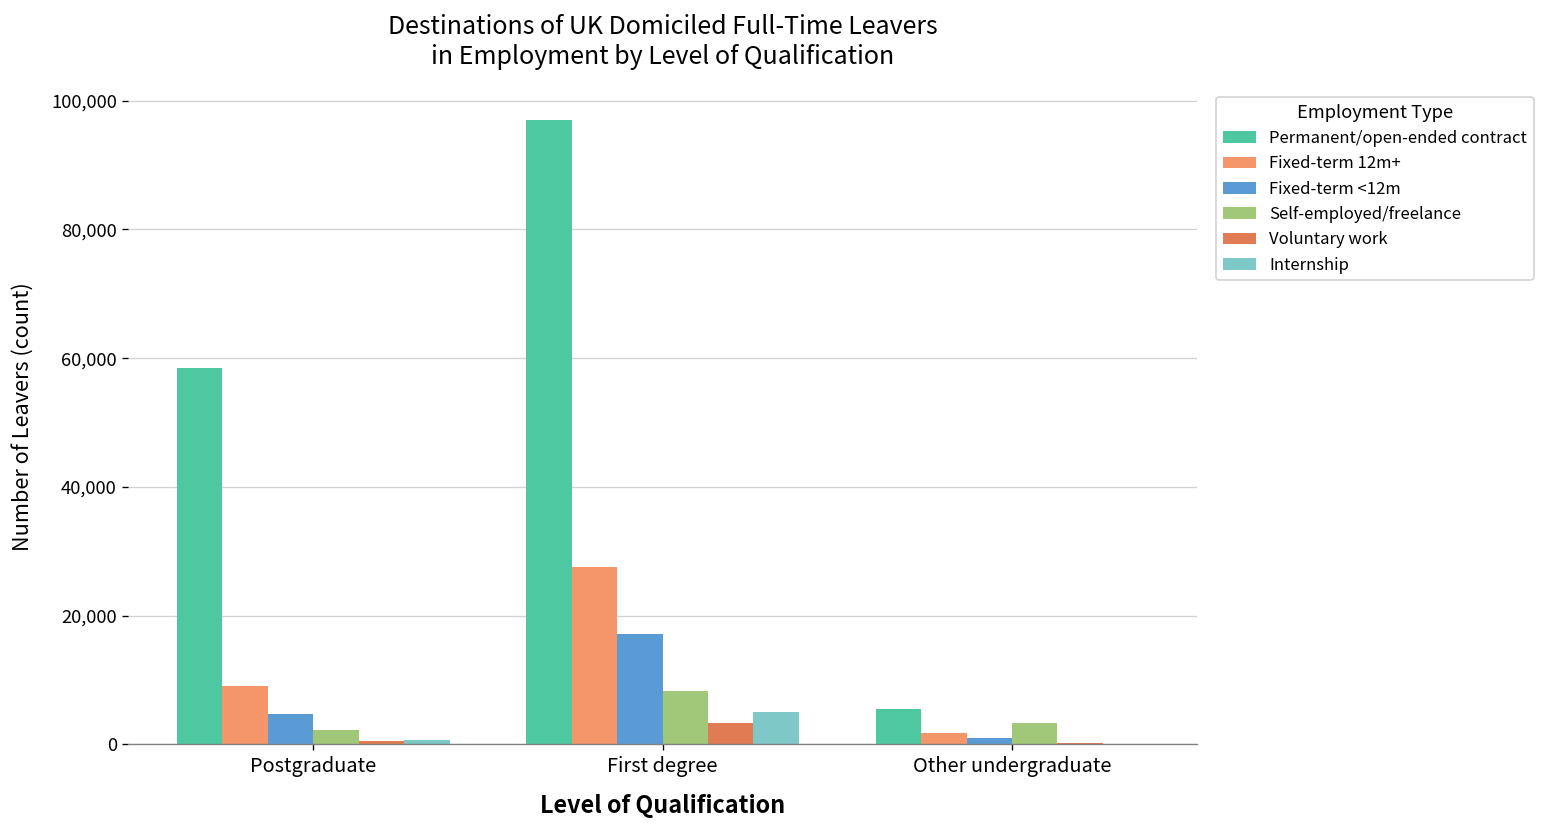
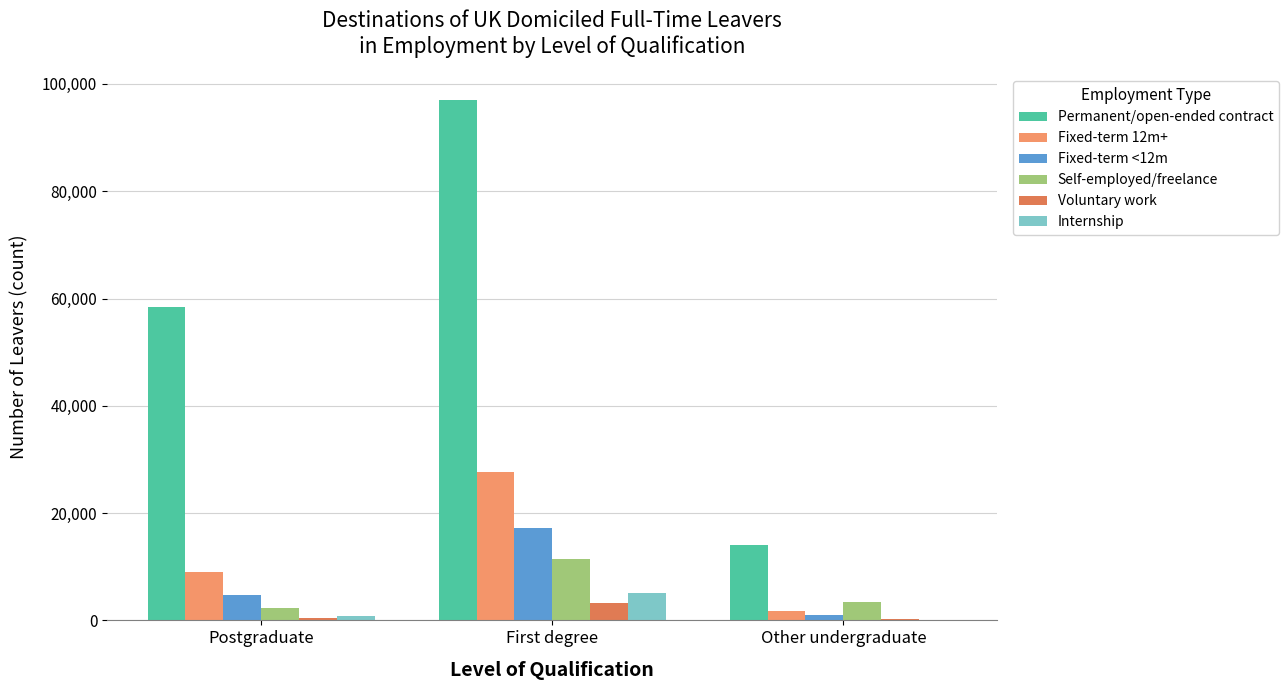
  {
    "Permanent/open-ended contract": {
      "Postgraduate": "58,000",
      "First degree": "97,000",
-     "Other undergraduate": "6,000"
+     "Other undergraduate": "14,000"
    },
    "Self-employed/freelance": {
      "Postgraduate": "2,000",
-     "First degree": "8,000",
+     "First degree": "11,000",
      "Other undergraduate": "3,000"
    }
  }
